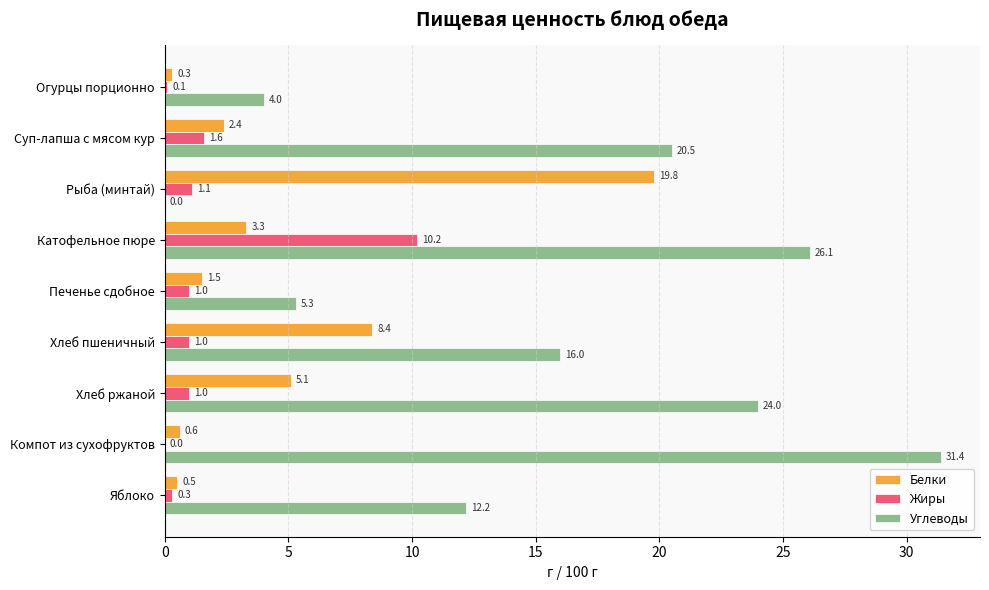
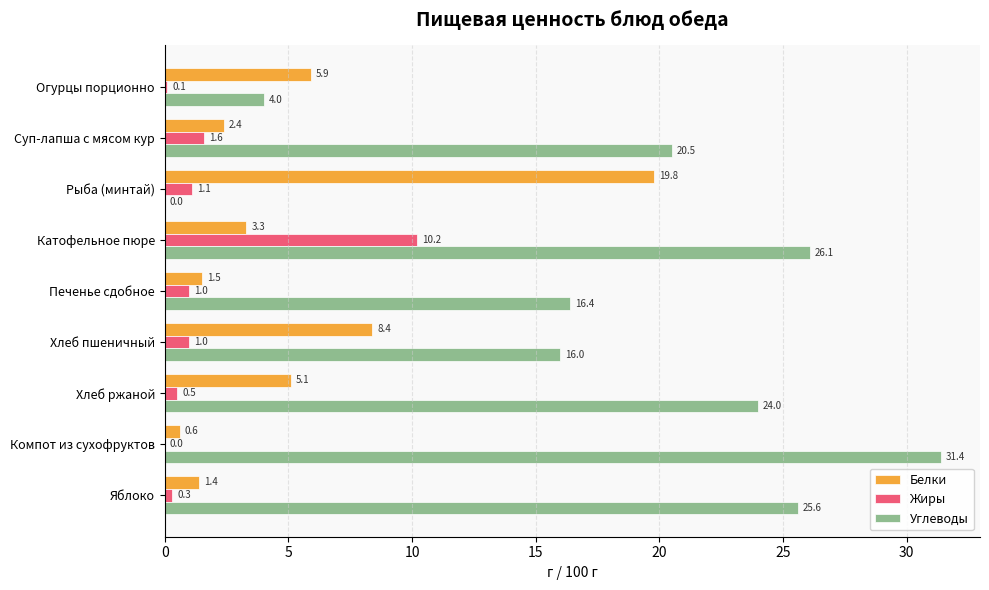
  {
    "Белки": {
-     "Огурцы порционно": 0.3,
+     "Огурцы порционно": 5.9,
      "Суп-лапша с мясом кур": 2.4,
      "Рыба (минтай)": 19.8,
      "Катофельное пюре": 3.3,
      "Печенье сдобное": 1.5,
      "Хлеб пшеничный": 8.4,
      "Хлеб ржаной": 5.1,
      "Компот из сухофруктов": 0.6,
-     "Яблоко": 0.5
+     "Яблоко": 1.4
    },
    "Жиры": {
      "Огурцы порционно": 0.1,
      "Суп-лапша с мясом кур": 1.6,
      "Рыба (минтай)": 1.1,
      "Катофельное пюре": 10.2,
      "Печенье сдобное": 1.0,
      "Хлеб пшеничный": 1.0,
-     "Хлеб ржаной": 1.0,
+     "Хлеб ржаной": 0.5,
      "Компот из сухофруктов": 0.0,
      "Яблоко": 0.3
    },
    "Углеводы": {
      "Огурцы порционно": 4.0,
      "Суп-лапша с мясом кур": 20.5,
      "Рыба (минтай)": 0.0,
      "Катофельное пюре": 26.1,
-     "Печенье сдобное": 5.3,
+     "Печенье сдобное": 16.4,
      "Хлеб пшеничный": 16.0,
      "Хлеб ржаной": 24.0,
      "Компот из сухофруктов": 31.4,
-     "Яблоко": 12.2
+     "Яблоко": 25.6
    }
  }
